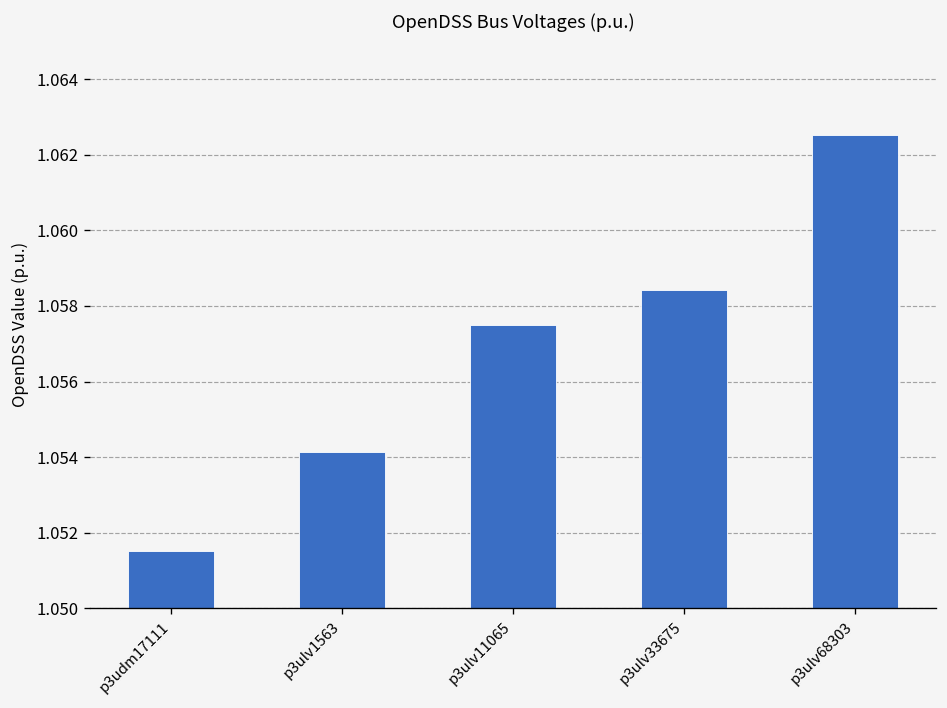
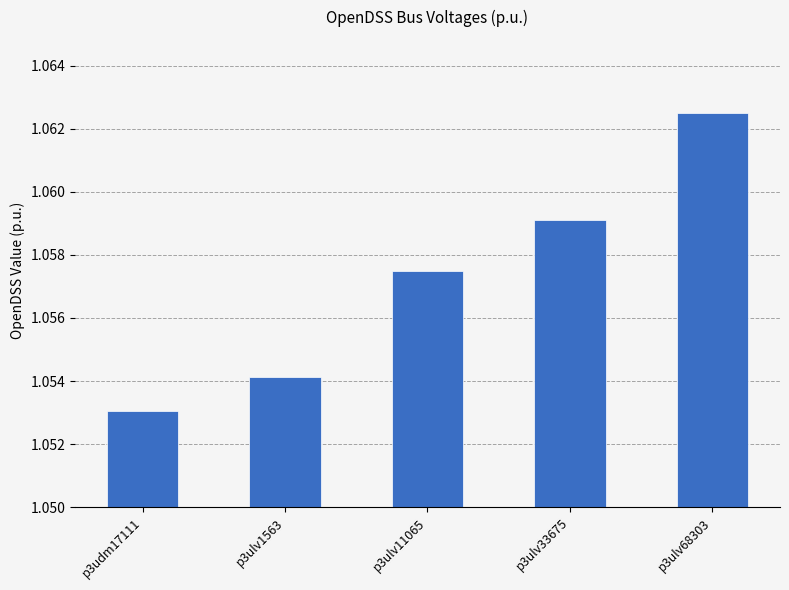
  {
-   "p3udm17111": 1.0515,
+   "p3udm17111": 1.0530,
    "p3ulv1563": 1.0541,
    "p3ulv11065": 1.0575,
-   "p3ulv33675": 1.0584,
+   "p3ulv33675": 1.0591,
    "p3ulv68303": 1.0625
  }
